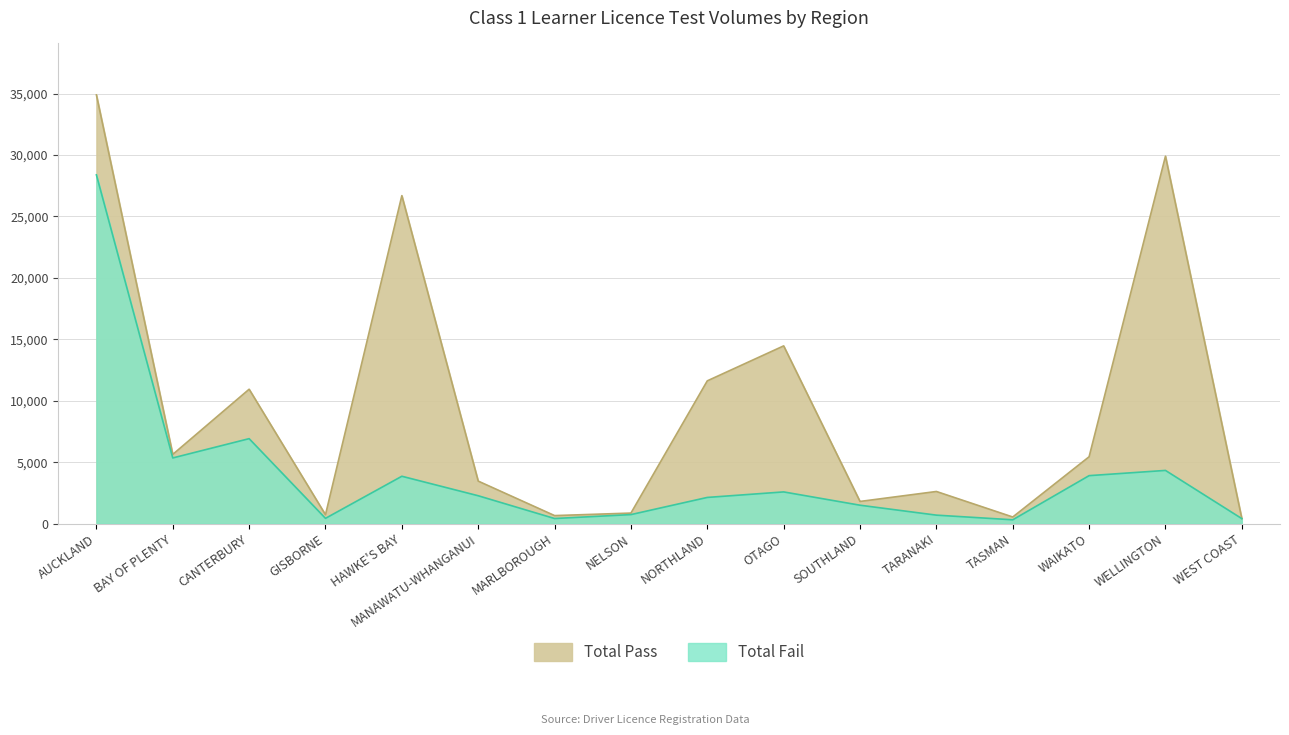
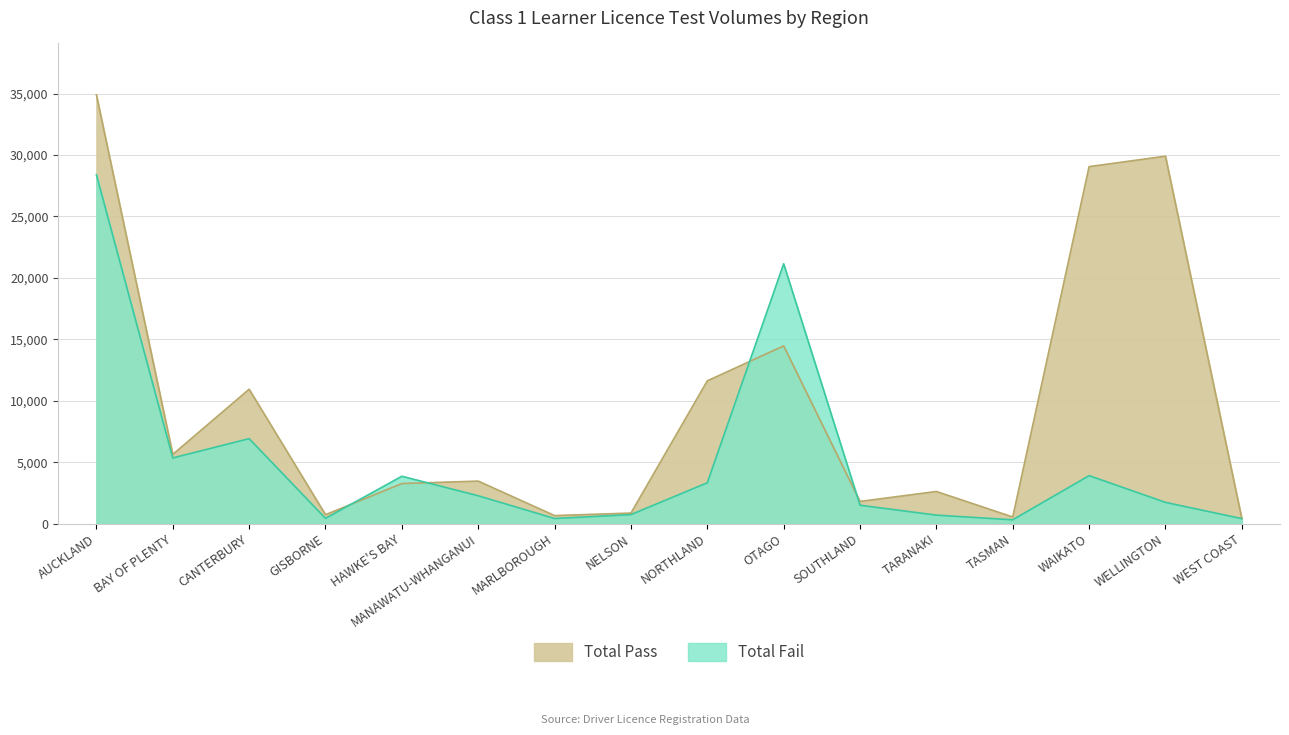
  {
    "Total Pass": {
      "AUCKLAND": "34,900",
      "BAY OF PLENTY": "5,600",
      "CANTERBURY": "10,900",
      "GISBORNE": "700",
-     "HAWKE'S BAY": "26,700",
+     "HAWKE'S BAY": "3,300",
      "MANAWATU-WHANGANUI": "3,500",
      "MARLBOROUGH": "700",
      "NORTHLAND": "11,600",
      "OTAGO": "14,500",
      "SOUTHLAND": "1,800",
      "TARANAKI": "2,600",
      "TASMAN": "500",
-     "WAIKATO": "5,400",
+     "WAIKATO": "29,100",
      "WELLINGTON": "29,900"
    },
    "Total Fail": {
      "AUCKLAND": "28,400",
      "BAY OF PLENTY": "5,300",
      "CANTERBURY": "6,900",
      "GISBORNE": "400",
      "HAWKE'S BAY": "3,900",
      "MANAWATU-WHANGANUI": "2,300",
      "MARLBOROUGH": "400",
-     "NORTHLAND": "2,100",
-     "OTAGO": "2,600",
+     "NORTHLAND": "3,300",
+     "OTAGO": "21,100",
      "SOUTHLAND": "1,500",
      "TARANAKI": "700",
      "TASMAN": "300",
      "WAIKATO": "3,900",
-     "WELLINGTON": "4,300"
+     "WELLINGTON": "1,700"
    }
  }
